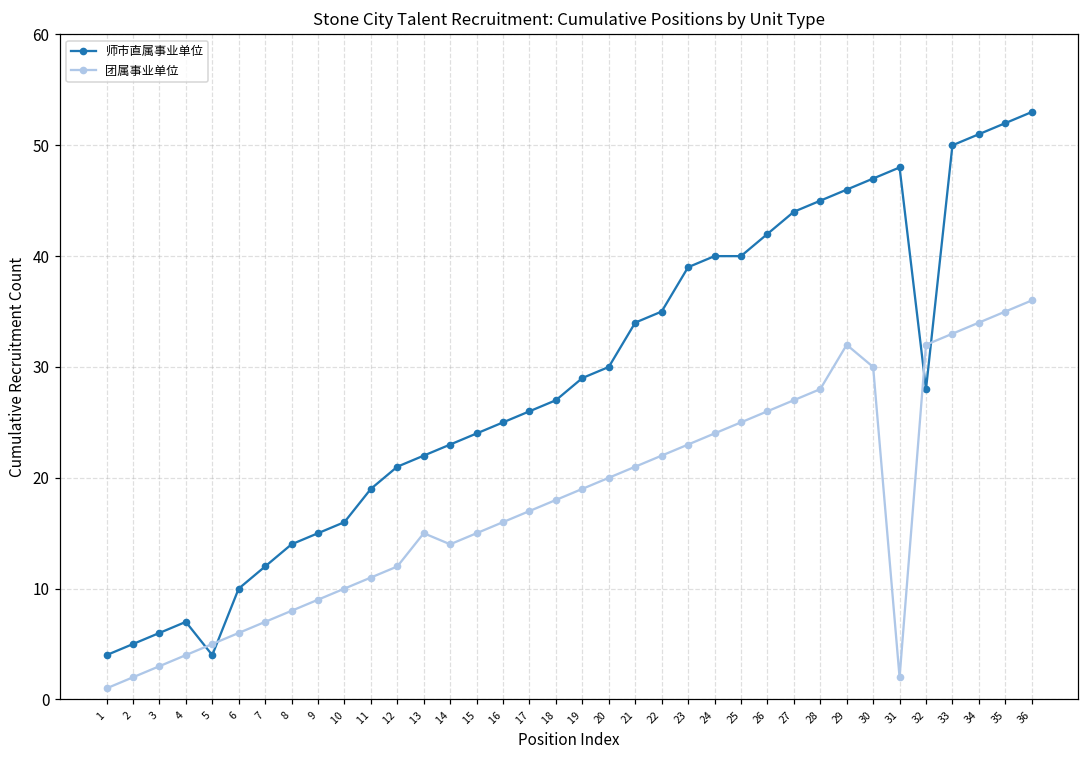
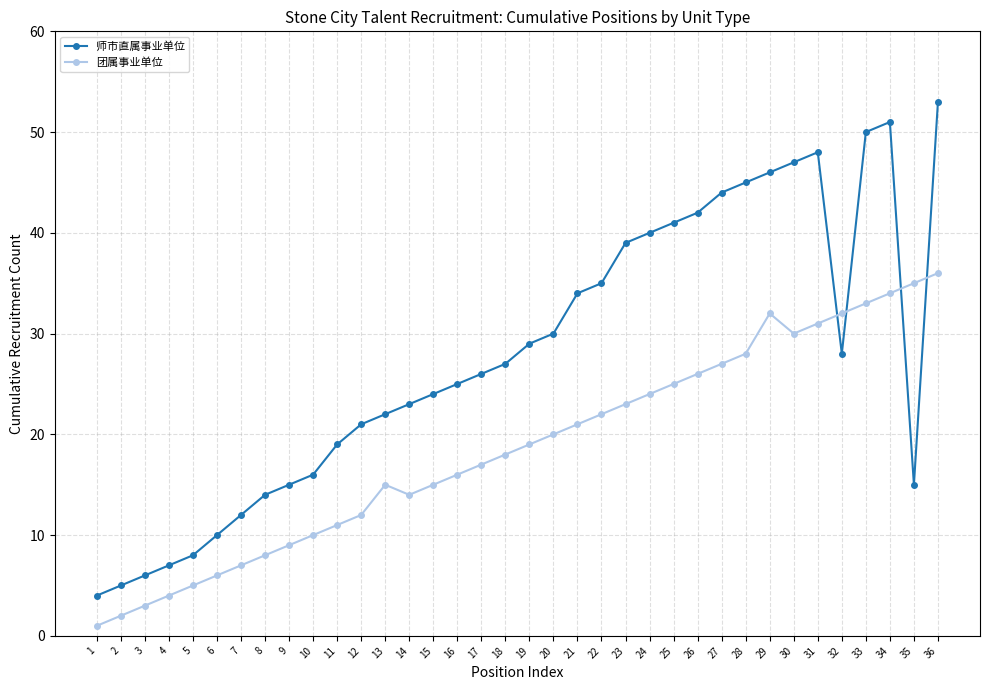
  {
    "师市直属事业单位": {
      "1": 4,
      "2": 5,
      "3": 6,
      "4": 7,
-     "5": 4,
+     "5": 8,
      "6": 10,
      "7": 12,
      "8": 14,
      "9": 15,
      "10": 16,
      "11": 19,
      "12": 21,
      "13": 22,
      "14": 23,
      "15": 24,
      "16": 25,
      "17": 26,
      "18": 27,
      "19": 29,
      "20": 30,
      "21": 34,
      "22": 35,
      "23": 39,
      "24": 40,
-     "25": 40,
+     "25": 41,
      "26": 42,
      "27": 44,
      "28": 45,
      "29": 46,
      "30": 47,
      "31": 48,
      "32": 28,
      "33": 50,
      "34": 51,
-     "35": 52,
+     "35": 15,
      "36": 53
    },
    "团属事业单位": {
      "1": 1,
      "2": 2,
      "3": 3,
      "4": 4,
      "5": 5,
      "6": 6,
      "7": 7,
      "8": 8,
      "9": 9,
      "10": 10,
      "11": 11,
      "12": 12,
      "13": 15,
      "14": 14,
      "15": 15,
      "16": 16,
      "17": 17,
      "18": 18,
      "19": 19,
      "20": 20,
      "21": 21,
      "22": 22,
      "23": 23,
      "24": 24,
      "25": 25,
      "26": 26,
      "27": 27,
      "28": 28,
      "29": 32,
      "30": 30,
-     "31": 2,
+     "31": 31,
      "32": 32,
      "33": 33,
      "34": 34,
      "35": 35,
      "36": 36
    }
  }
